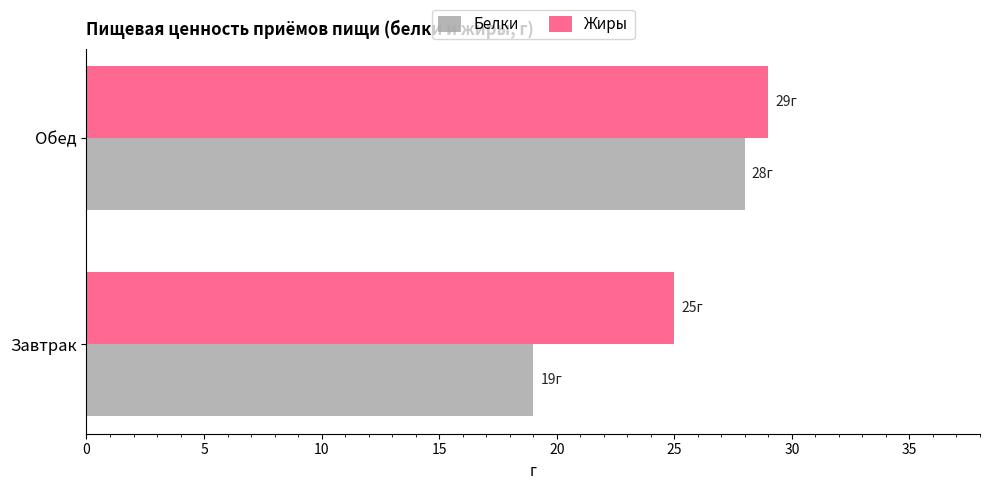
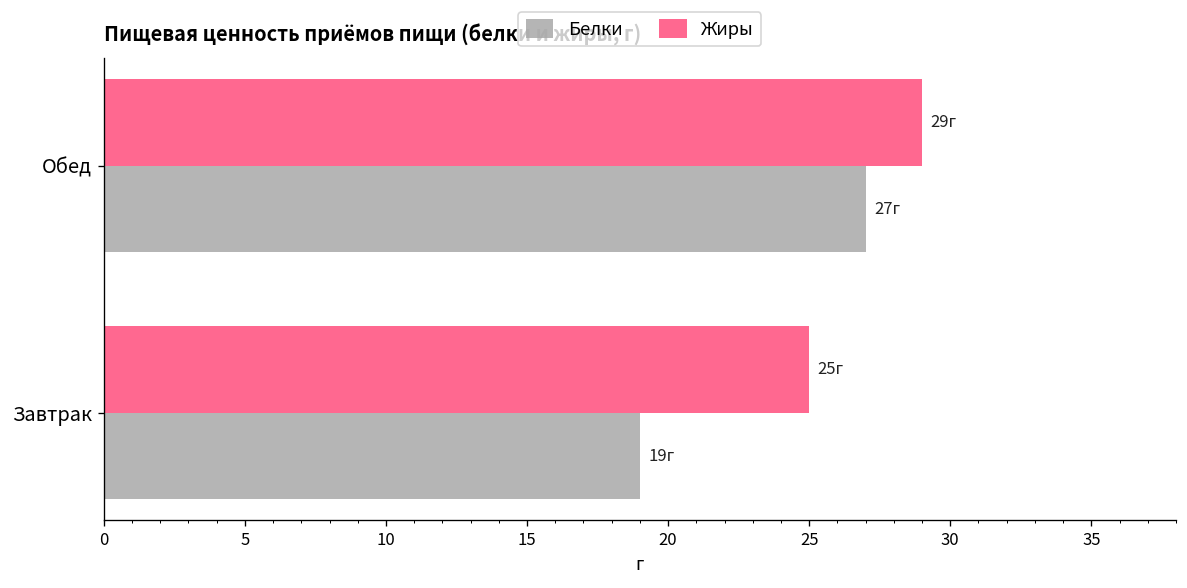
  {
    "Белки": {
-     "Обед": "28г",
+     "Обед": "27г",
      "Завтрак": "19г"
    },
    "Жиры": {
      "Обед": "29г",
      "Завтрак": "25г"
    }
  }
